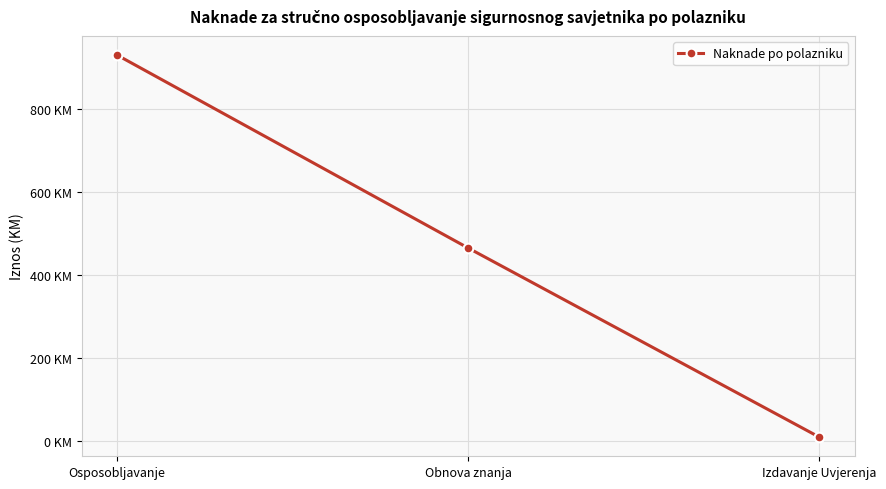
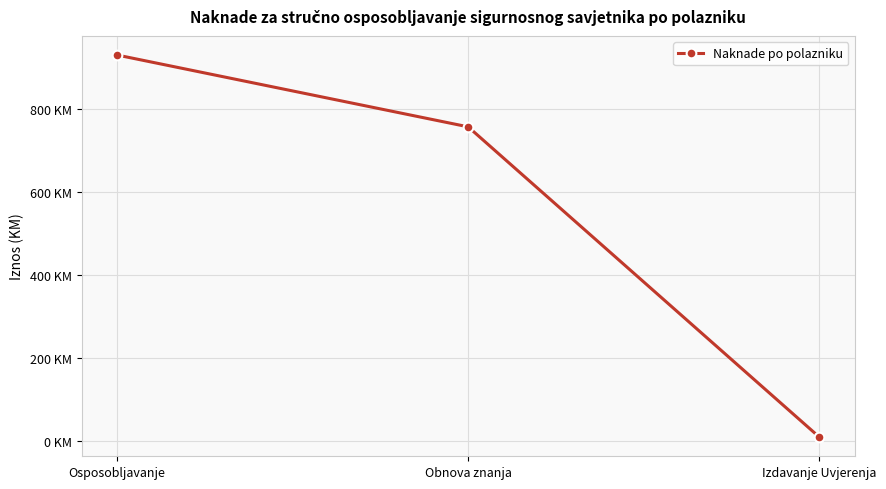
  {
    "Osposobljavanje": "930 KM",
-   "Obnova znanja": "460 KM",
+   "Obnova znanja": "760 KM",
    "Izdavanje Uvjerenja": "10 KM"
  }
